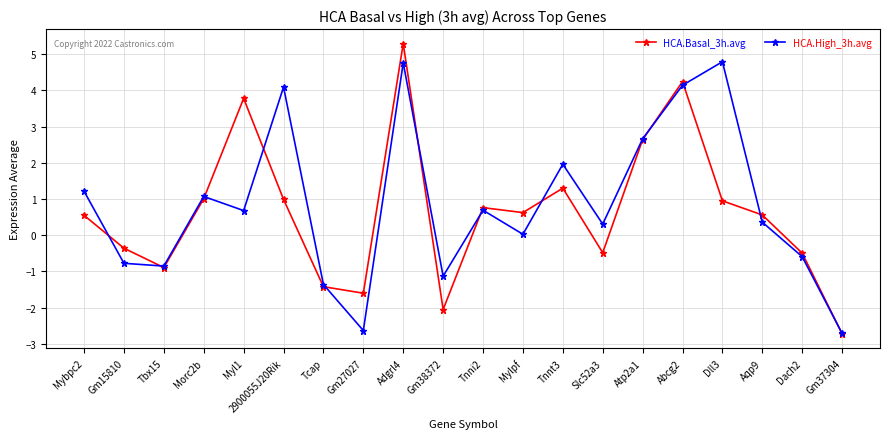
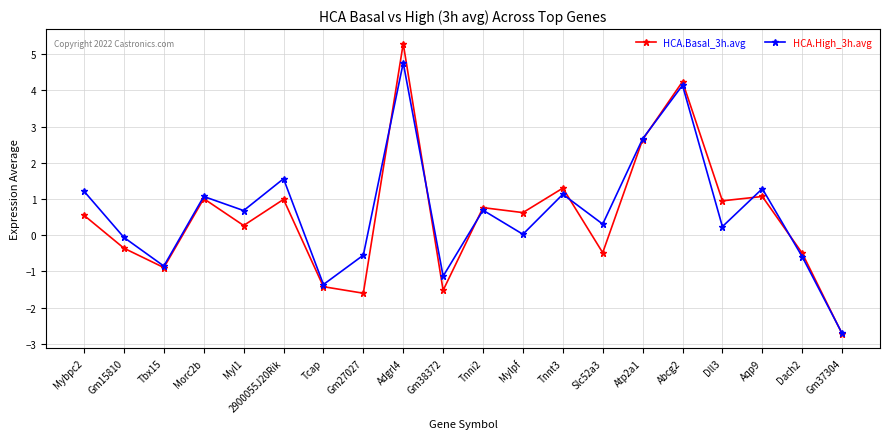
  {
    "HCA.Basal_3h.avg": {
      "Mybpc2": 0.6,
      "Gm15810": -0.4,
-     "Myl1": 3.8,
+     "Myl1": 0.3,
      "2900055J20Rik": 1.0,
      "Gm27027": -1.6,
      "Adgrl4": 5.3,
-     "Gm38372": -2.1,
+     "Gm38372": -1.5,
      "Tnni2": 0.8,
      "Mylpf": 0.6,
      "Tnnt3": 1.3,
      "Slc52a3": -0.5,
      "Abcg2": 4.2,
      "Dll3": 1.0,
-     "Aqp9": 0.6,
+     "Aqp9": 1.1,
      "Dach2": -0.5
    },
    "HCA.High_3h.avg": {
      "Mybpc2": 1.2,
-     "Gm15810": -0.8,
+     "Gm15810": -0.1,
      "Myl1": 0.7,
-     "2900055J20Rik": 4.1,
-     "Gm27027": -2.6,
+     "2900055J20Rik": 1.6,
+     "Gm27027": -0.6,
      "Adgrl4": 4.8,
      "Gm38372": -1.1,
      "Tnni2": 0.7,
      "Mylpf": 0.0,
-     "Tnnt3": 2.0,
+     "Tnnt3": 1.1,
      "Slc52a3": 0.3,
      "Abcg2": 4.1,
-     "Dll3": 4.8,
-     "Aqp9": 0.4,
+     "Dll3": 0.2,
+     "Aqp9": 1.3,
      "Dach2": -0.6
    }
  }
